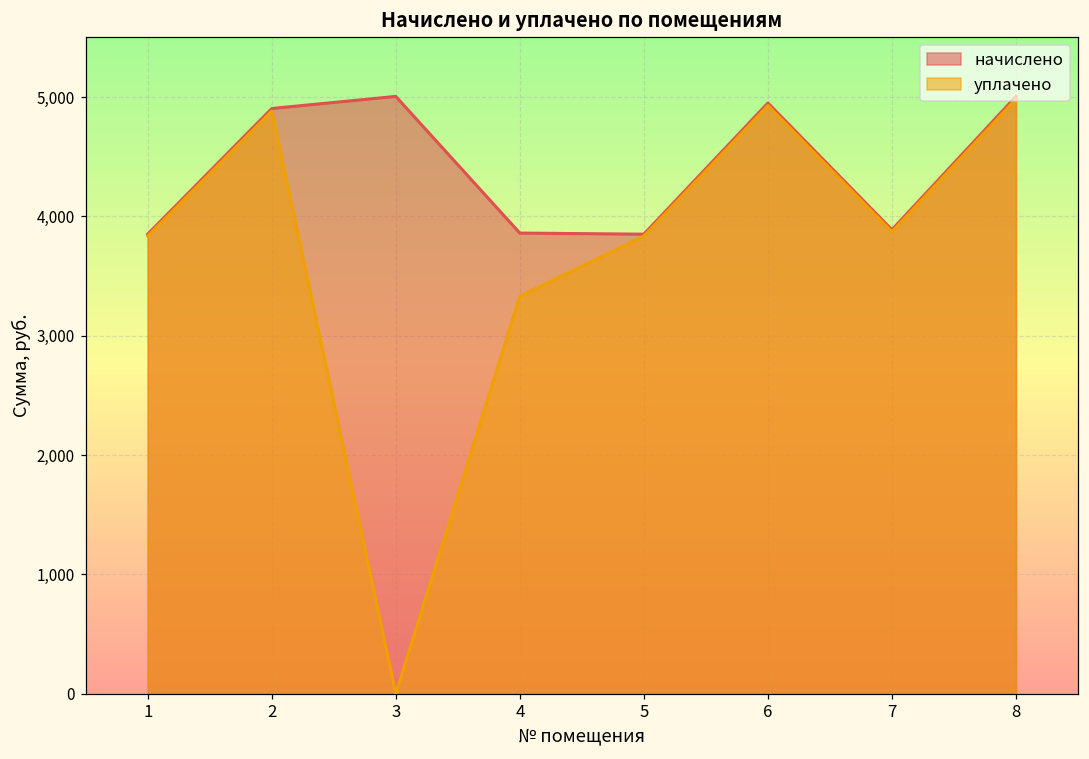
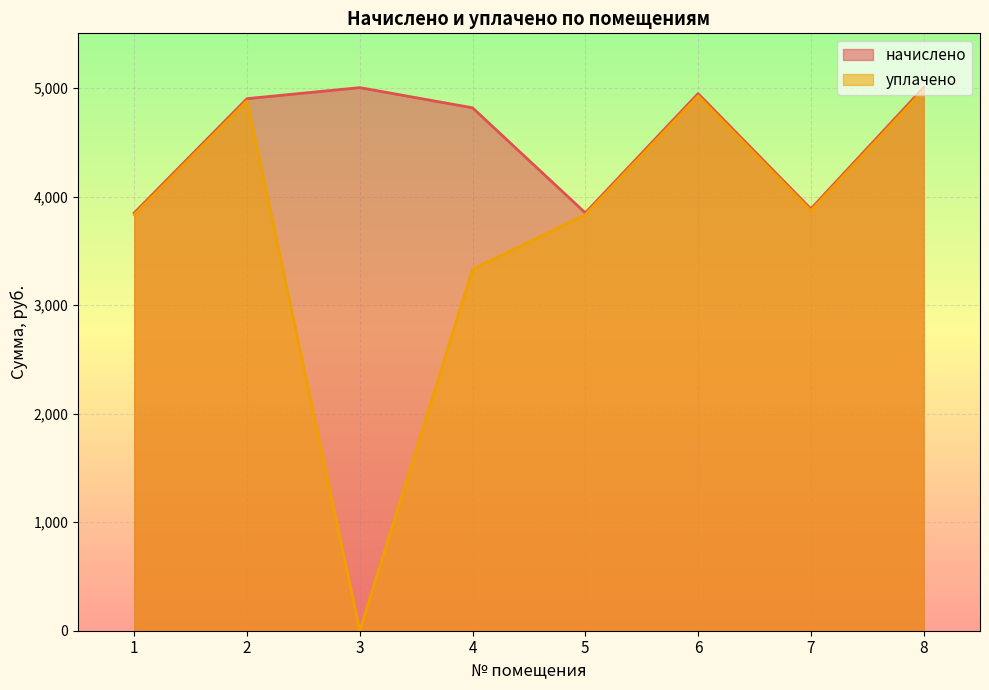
  {
    "начислено": {
      "3": "5,000",
-     "4": "3,860"
+     "4": "4,820"
    },
    "уплачено": {
      "3": "0",
      "4": "3,330"
    }
  }
